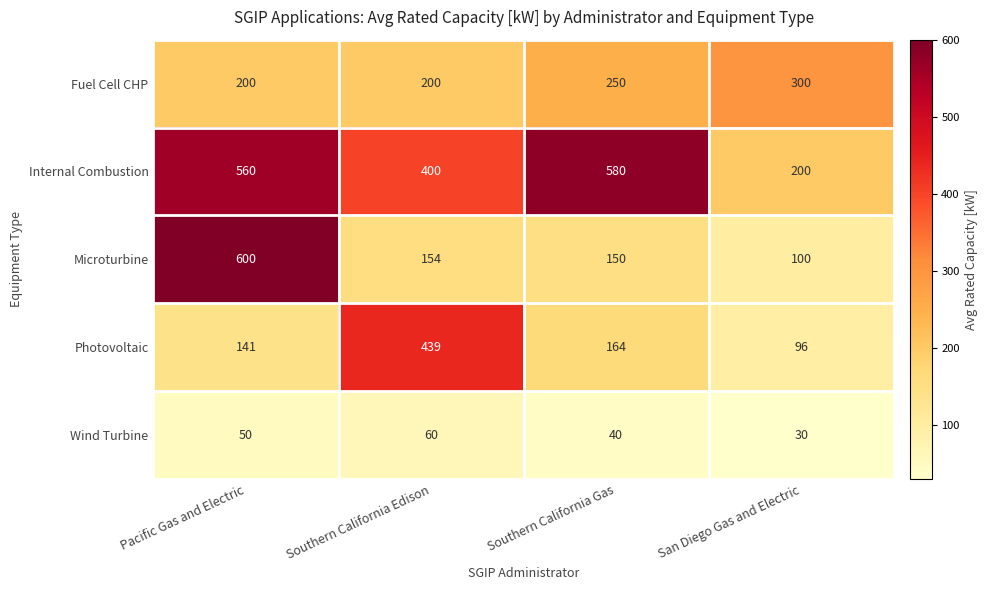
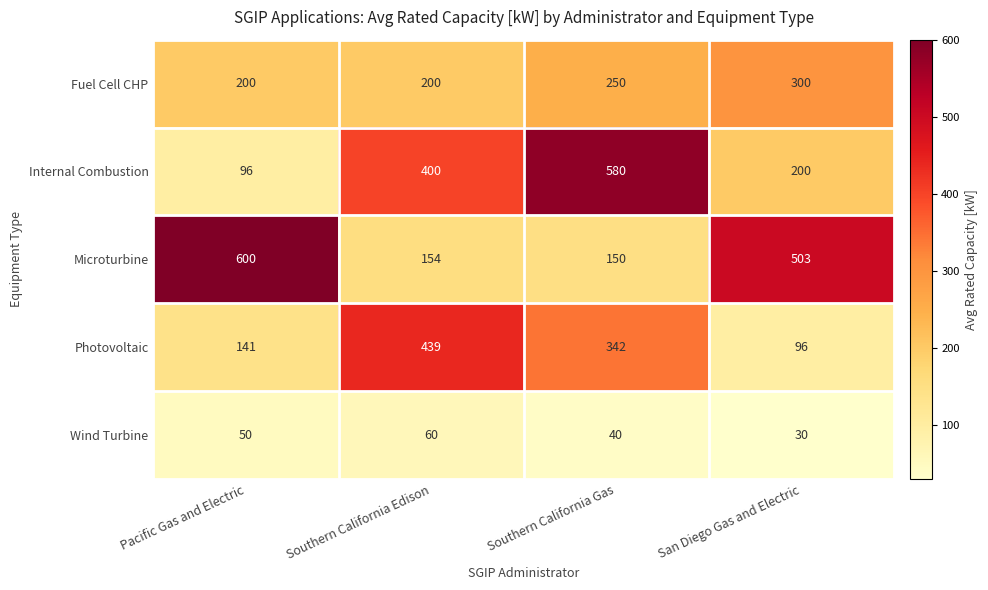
  {
    "Fuel Cell CHP": {
      "Pacific Gas and Electric": 200,
      "Southern California Edison": 200,
      "Southern California Gas": 250,
      "San Diego Gas and Electric": 300
    },
    "Internal Combustion": {
-     "Pacific Gas and Electric": 560,
+     "Pacific Gas and Electric": 96,
      "Southern California Edison": 400,
      "Southern California Gas": 580,
      "San Diego Gas and Electric": 200
    },
    "Microturbine": {
      "Pacific Gas and Electric": 600,
      "Southern California Edison": 154,
      "Southern California Gas": 150,
-     "San Diego Gas and Electric": 100
+     "San Diego Gas and Electric": 503
    },
    "Photovoltaic": {
      "Pacific Gas and Electric": 141,
      "Southern California Edison": 439,
-     "Southern California Gas": 164,
+     "Southern California Gas": 342,
      "San Diego Gas and Electric": 96
    },
    "Wind Turbine": {
      "Pacific Gas and Electric": 50,
      "Southern California Edison": 60,
      "Southern California Gas": 40,
      "San Diego Gas and Electric": 30
    }
  }
